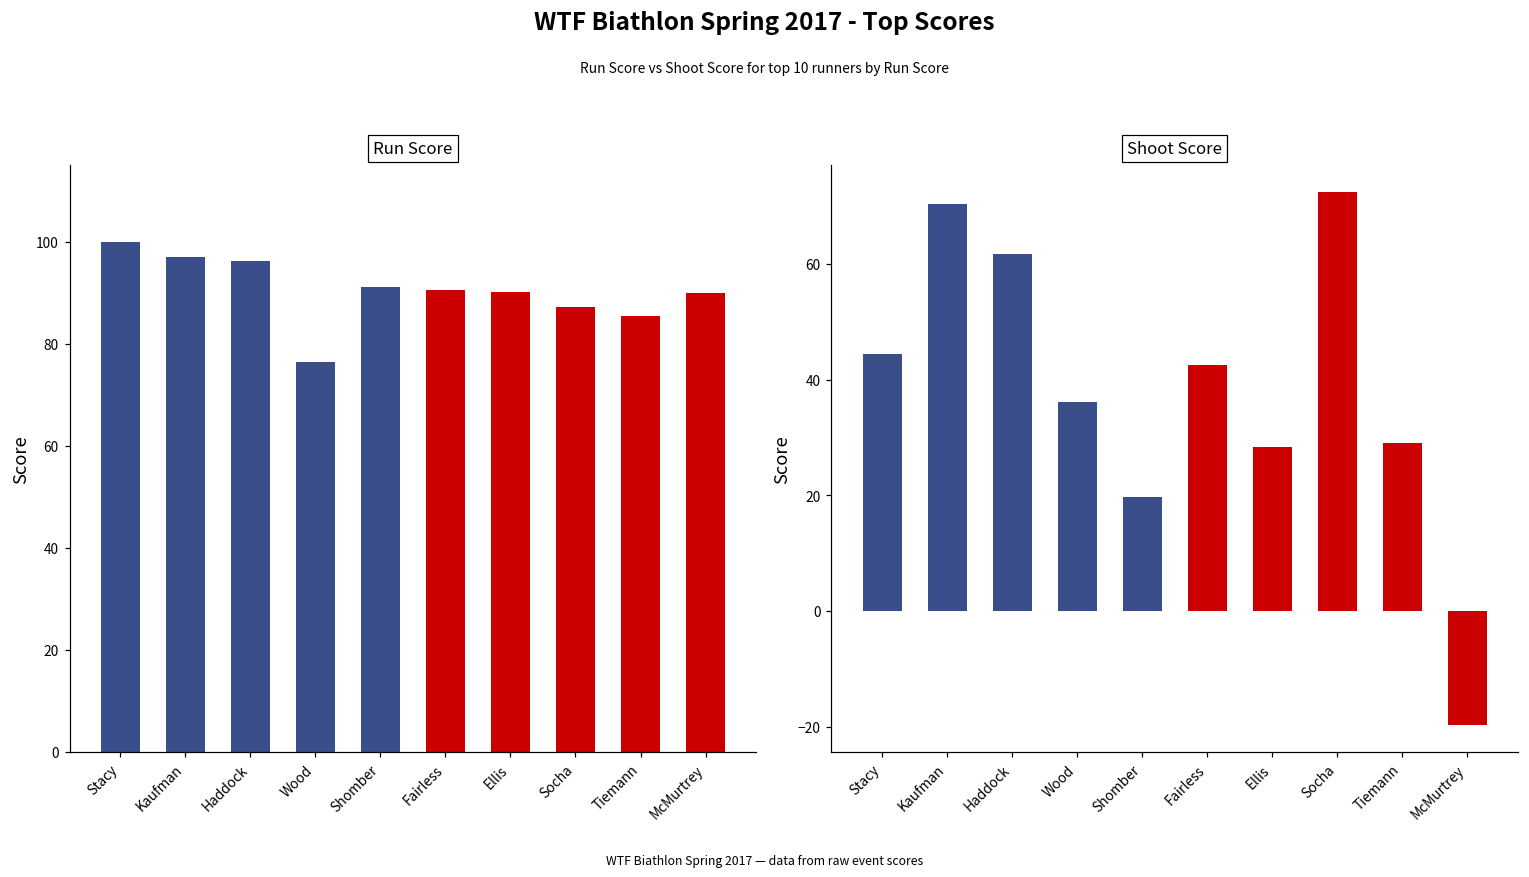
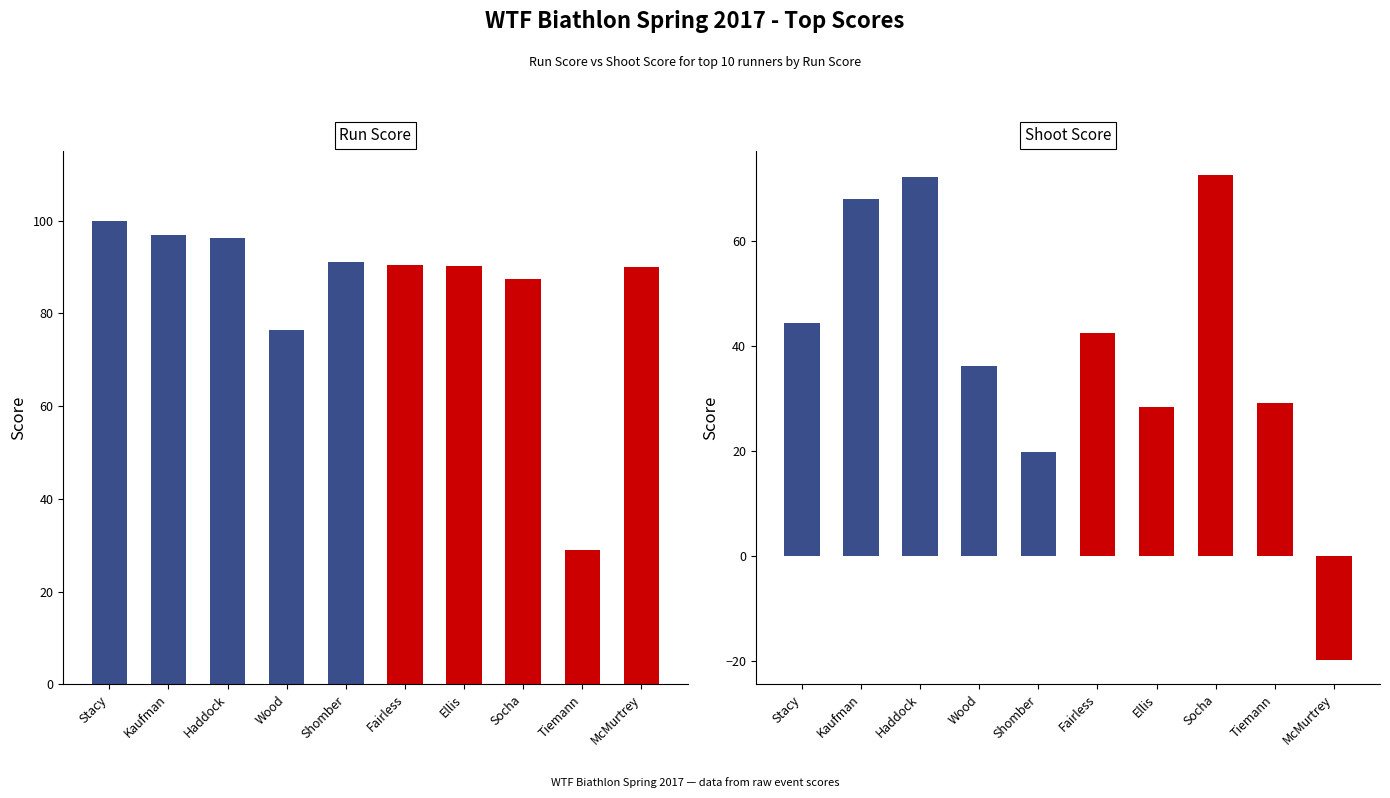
  {
    "Run Score": {
      "Stacy": 100,
      "Kaufman": 97,
      "Haddock": 96,
      "Wood": 77,
      "Shomber": 91,
      "Fairless": 91,
      "Ellis": 90,
      "Socha": 87,
-     "Tiemann": 86,
+     "Tiemann": 29,
      "McMurtrey": 90
    },
    "Shoot Score": {
      "Stacy": 44,
-     "Kaufman": 70,
-     "Haddock": 62,
+     "Kaufman": 68,
+     "Haddock": 72,
      "Wood": 36,
      "Shomber": 20,
      "Fairless": 43,
      "Ellis": 28,
      "Socha": 72,
      "Tiemann": 29,
      "McMurtrey": -20
    }
  }
